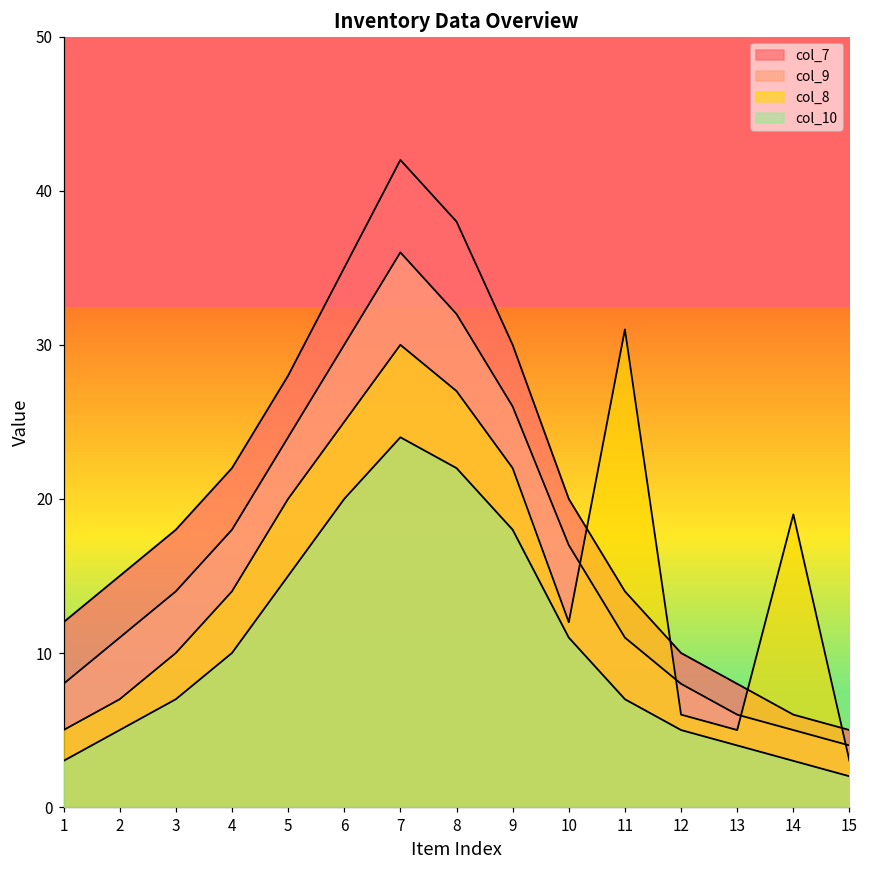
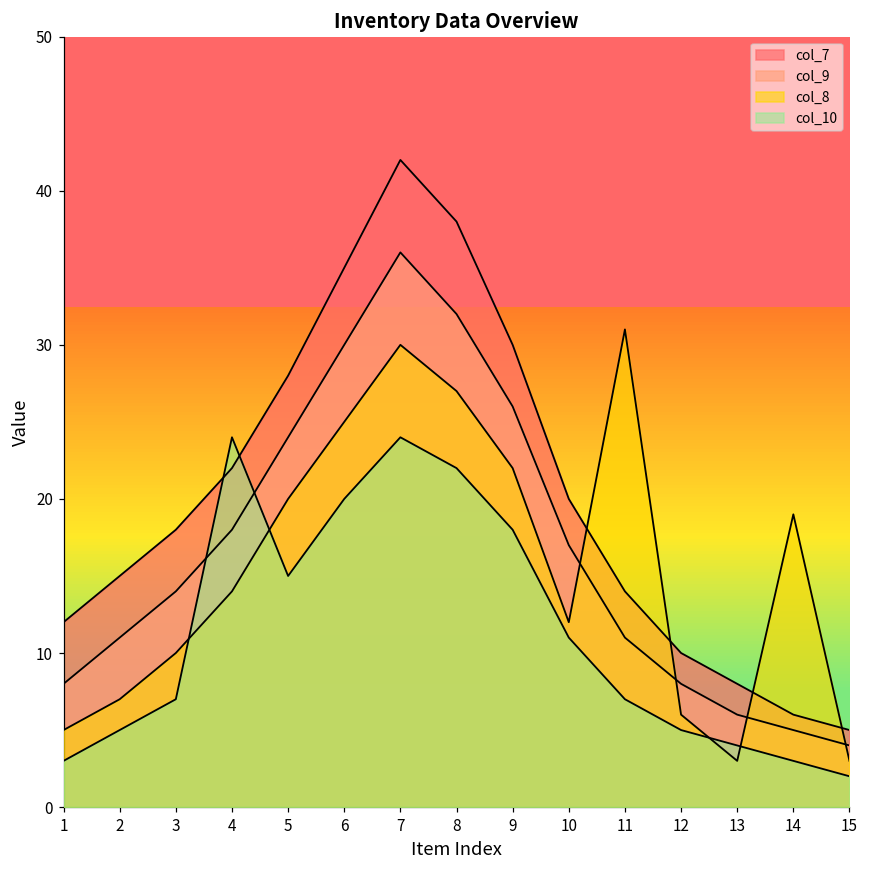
  {
    "col_8": {
      "1": 5,
      "2": 7,
      "3": 10,
      "4": 14,
      "5": 20,
      "6": 25,
      "7": 30,
      "8": 27,
      "9": 22,
      "10": 12,
      "11": 31,
      "12": 6,
-     "13": 5,
+     "13": 3,
      "14": 19,
      "15": 3
    },
    "col_10": {
      "1": 3,
      "2": 5,
      "3": 7,
-     "4": 10,
+     "4": 24,
      "5": 15,
      "6": 20,
      "7": 24,
      "8": 22,
      "9": 18,
      "10": 11,
      "11": 7,
      "12": 5,
      "13": 4,
      "14": 3,
      "15": 2
    }
  }
